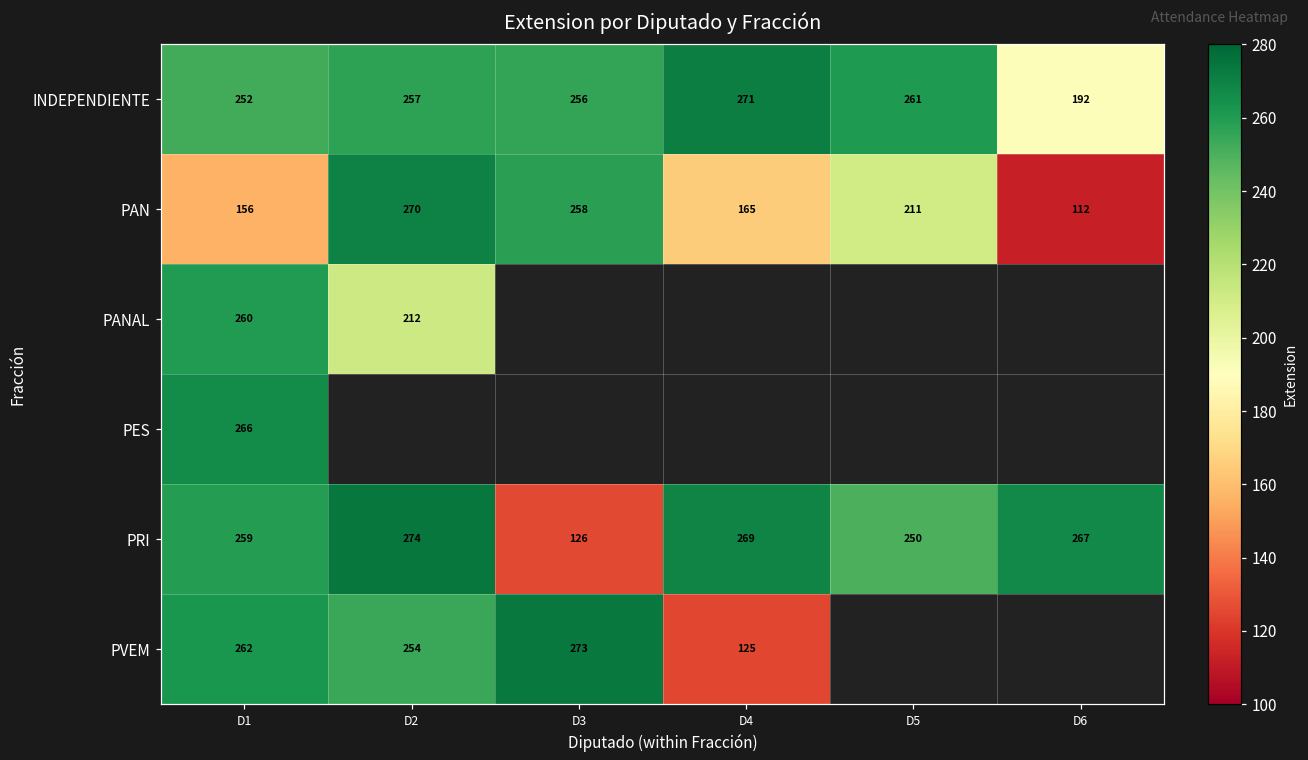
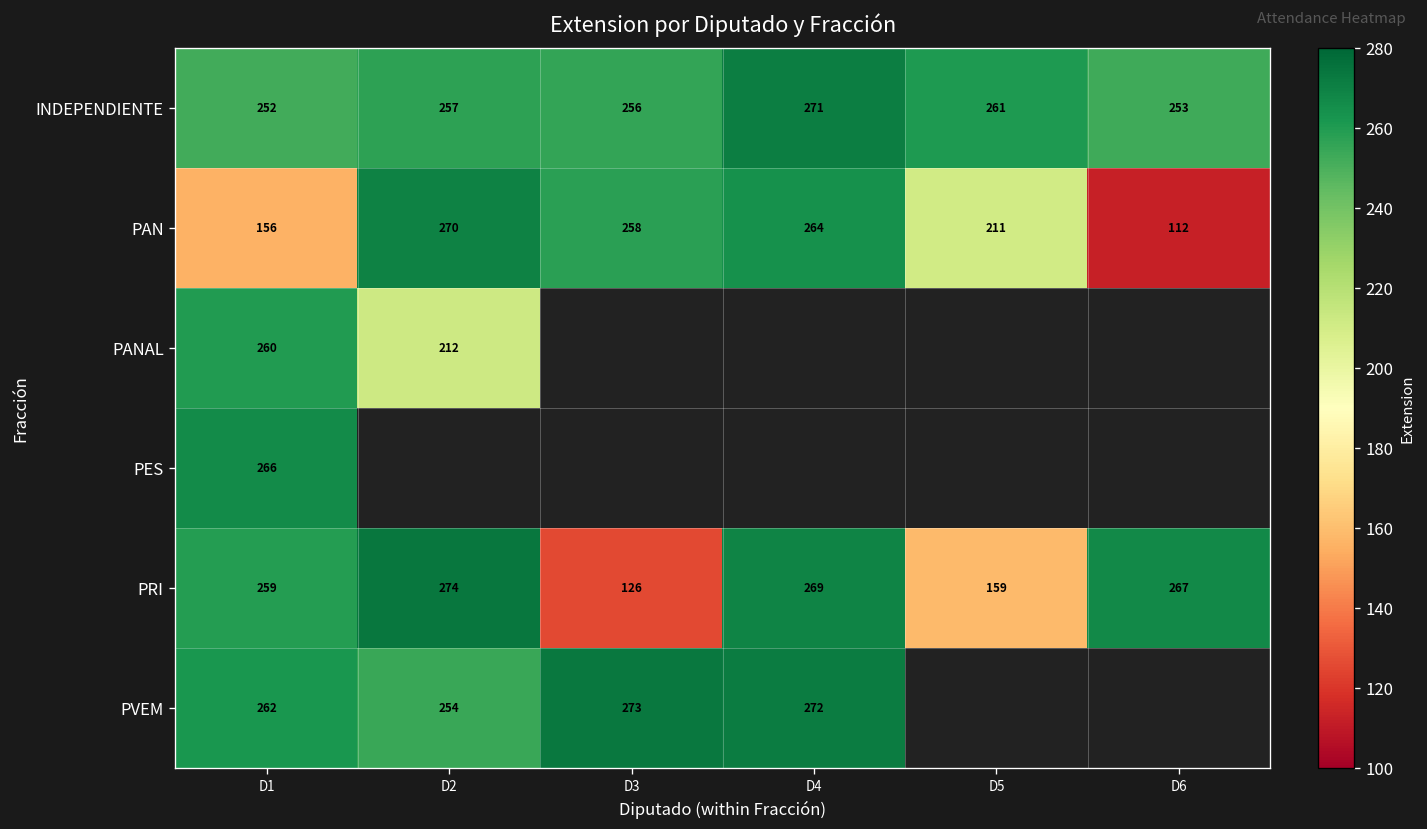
  {
    "INDEPENDIENTE": {
      "D1": 252,
      "D2": 257,
      "D3": 256,
      "D4": 271,
      "D5": 261,
-     "D6": 192
+     "D6": 253
    },
    "PAN": {
      "D1": 156,
      "D2": 270,
      "D3": 258,
-     "D4": 165,
+     "D4": 264,
      "D5": 211,
      "D6": 112
    },
    "PANAL": {
      "D1": 260,
      "D2": 212
    },
    "PES": {
      "D1": 266
    },
    "PRI": {
      "D1": 259,
      "D2": 274,
      "D3": 126,
      "D4": 269,
-     "D5": 250,
+     "D5": 159,
      "D6": 267
    },
    "PVEM": {
      "D1": 262,
      "D2": 254,
      "D3": 273,
-     "D4": 125
+     "D4": 272
    }
  }
